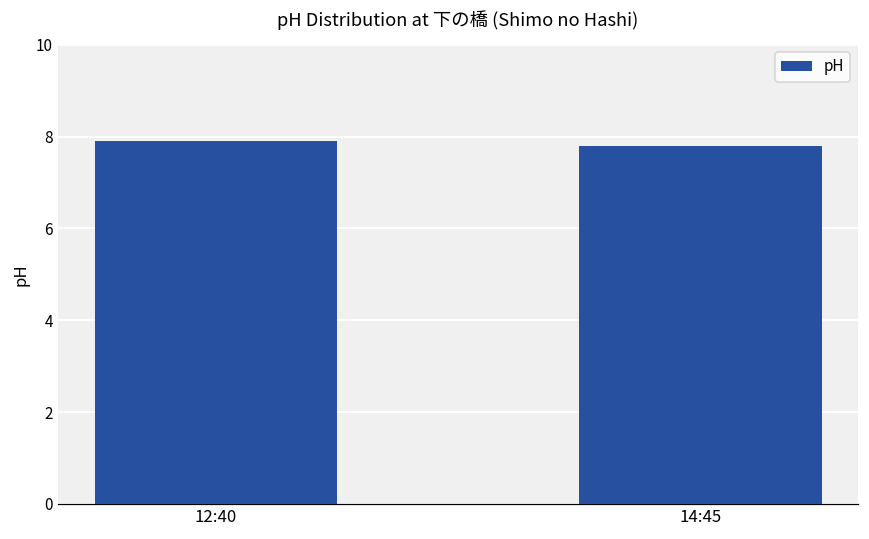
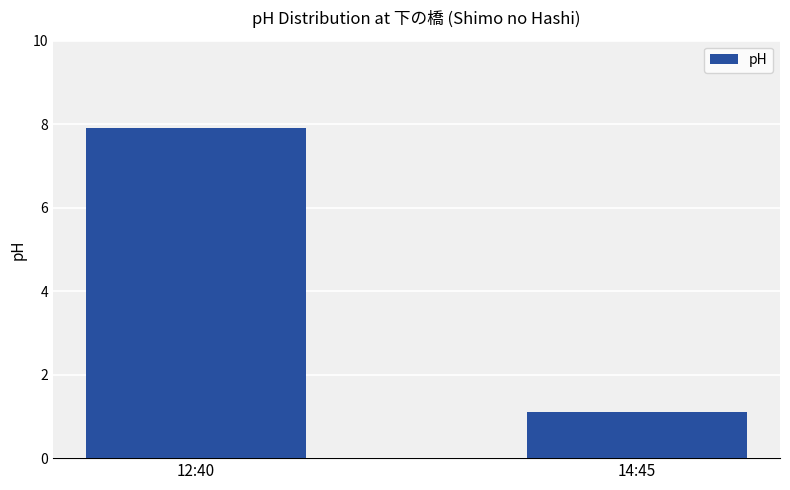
  {
    "12:40": 7.9,
-   "14:45": 7.8
+   "14:45": 1.1
  }
